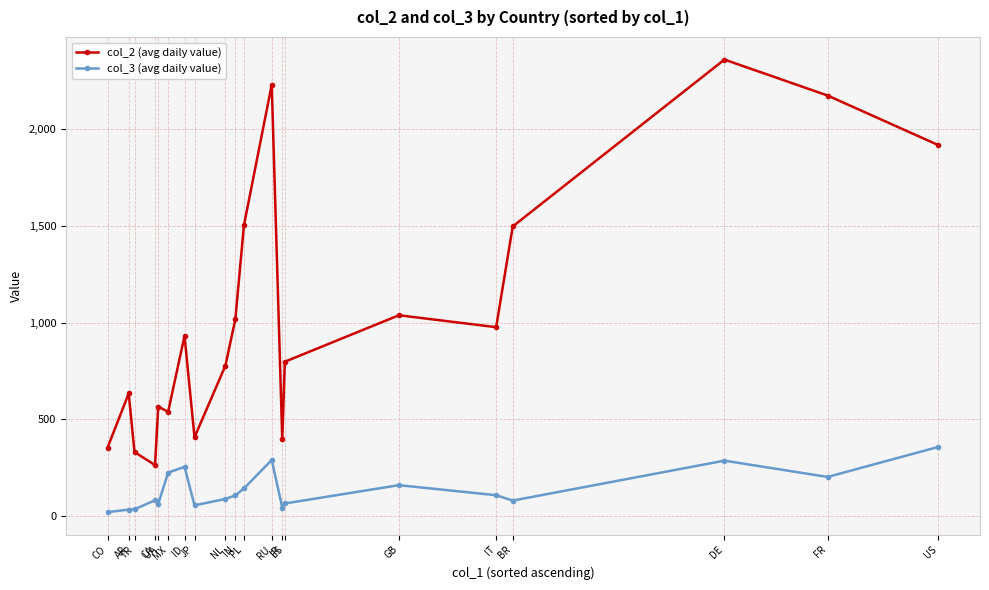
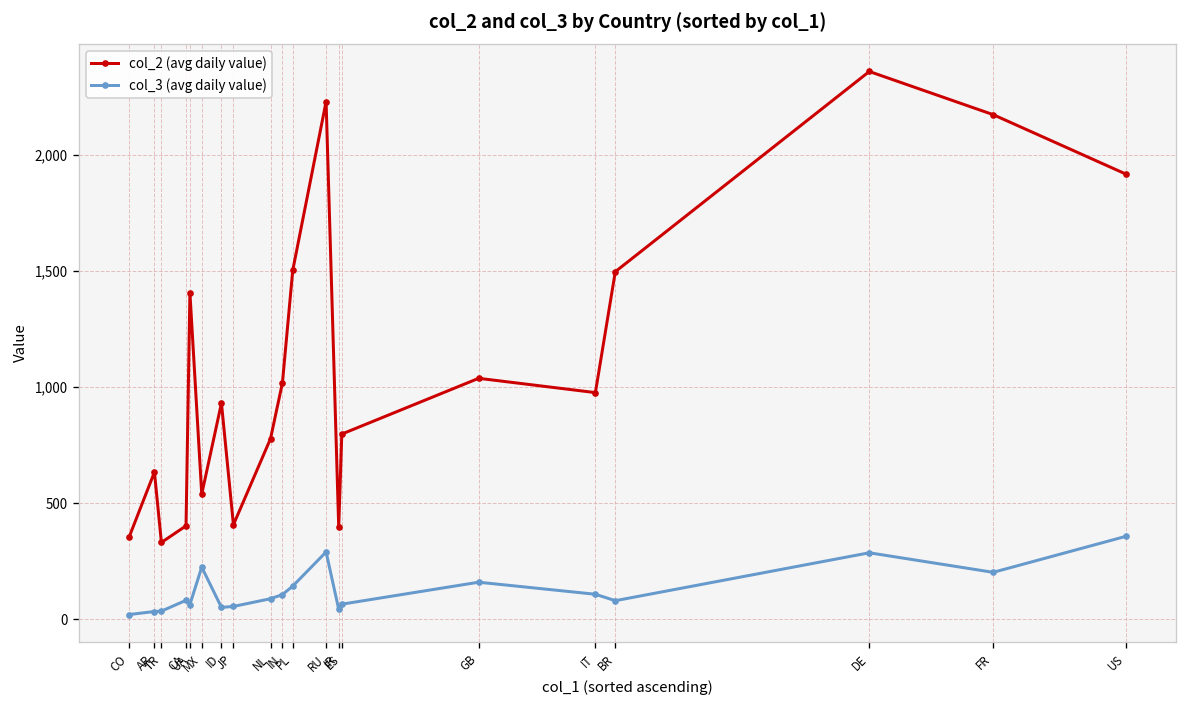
  {
    "col_2 (avg daily value)": {
      "CO": "350",
      "AR": "630",
      "TR": "330",
-     "CA": "260",
-     "UA": "570",
+     "CA": "400",
+     "UA": "1,410",
      "MX": "540",
      "ID": "930",
      "JP": "410",
      "NL": "780",
      "IN": "1,020",
      "PL": "1,500",
      "RU": "2,230",
      "IR": "400",
      "ES": "800",
      "GB": "1,040",
      "IT": "980",
      "BR": "1,500",
      "DE": "2,360",
      "FR": "2,170",
      "US": "1,920"
    },
    "col_3 (avg daily value)": {
      "CO": "20",
      "AR": "30",
      "TR": "40",
      "CA": "80",
      "UA": "60",
      "MX": "230",
-     "ID": "250",
+     "ID": "50",
      "JP": "60",
      "NL": "90",
      "IN": "110",
      "PL": "140",
      "RU": "290",
      "IR": "40",
      "ES": "70",
      "GB": "160",
      "IT": "110",
      "BR": "80",
      "DE": "290",
      "FR": "200",
      "US": "360"
    }
  }
